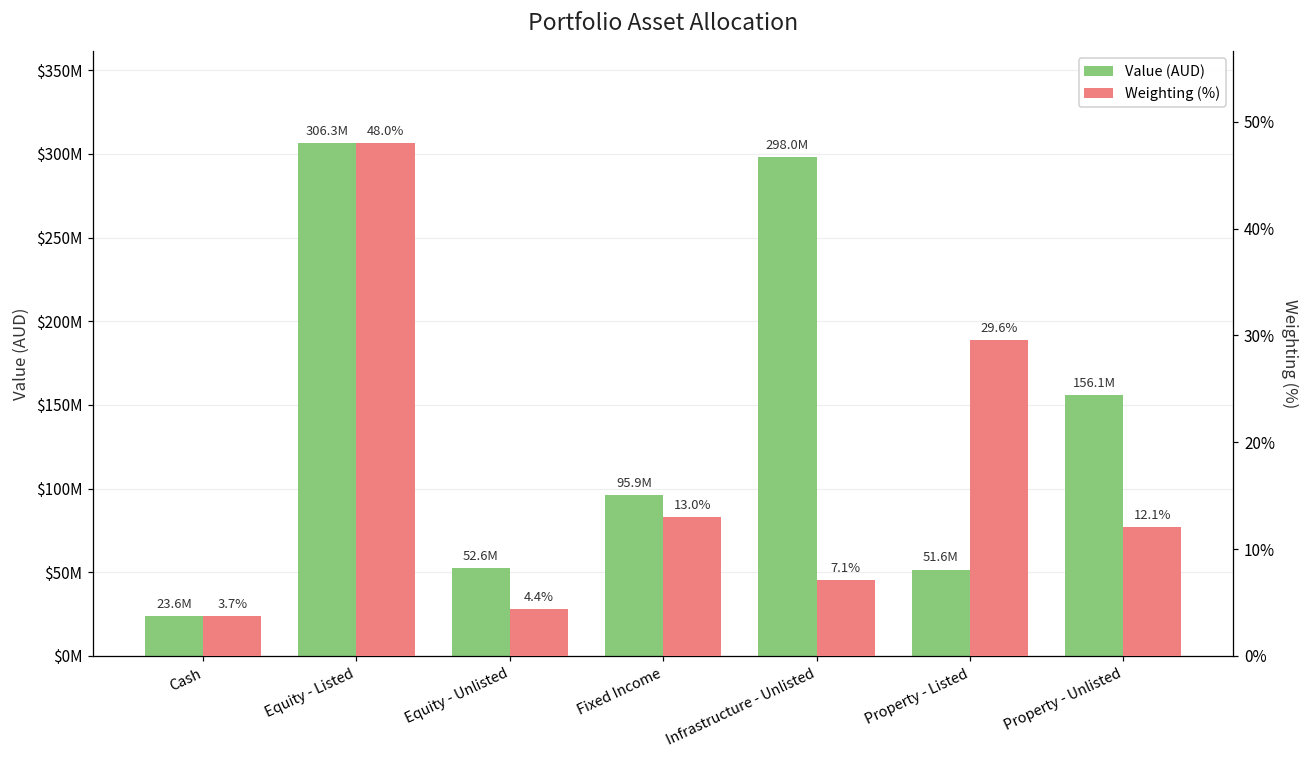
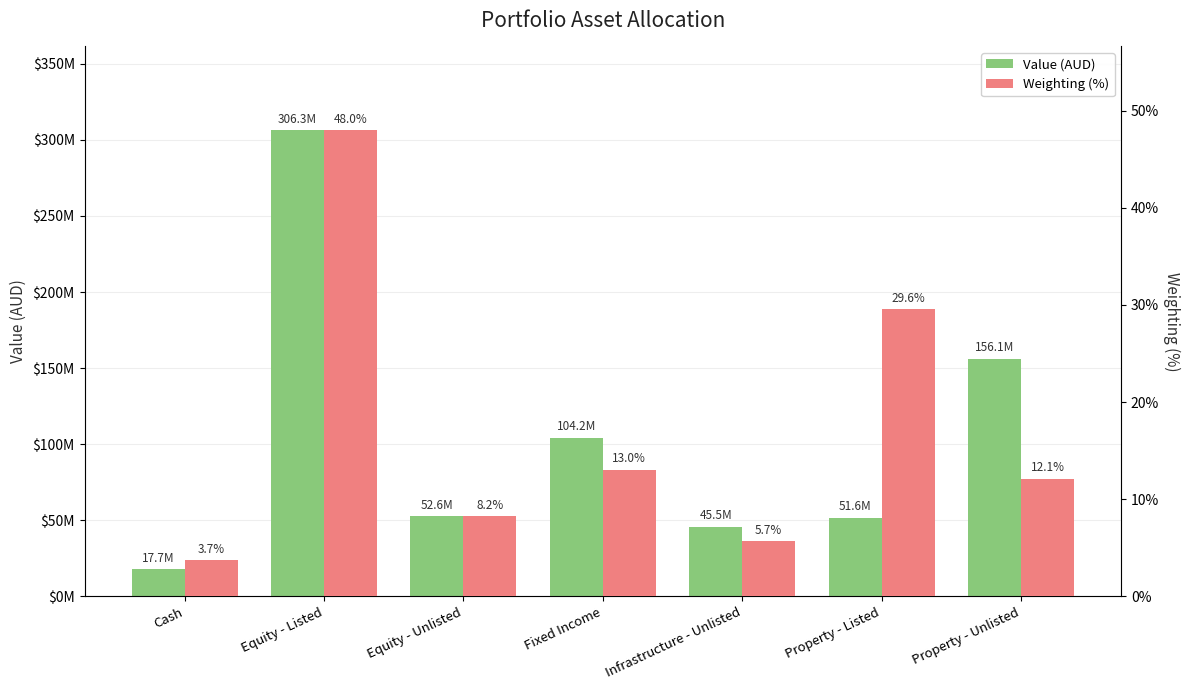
  {
    "Value (AUD)": {
-     "Cash": "23.6M",
+     "Cash": "17.7M",
      "Equity - Listed": "306.3M",
      "Equity - Unlisted": "52.6M",
-     "Fixed Income": "95.9M",
-     "Infrastructure - Unlisted": "298.0M",
+     "Fixed Income": "104.2M",
+     "Infrastructure - Unlisted": "45.5M",
      "Property - Listed": "51.6M",
      "Property - Unlisted": "156.1M"
    },
    "Weighting (%)": {
      "Cash": "3.7%",
      "Equity - Listed": "48.0%",
-     "Equity - Unlisted": "4.4%",
+     "Equity - Unlisted": "8.2%",
      "Fixed Income": "13.0%",
-     "Infrastructure - Unlisted": "7.1%",
+     "Infrastructure - Unlisted": "5.7%",
      "Property - Listed": "29.6%",
      "Property - Unlisted": "12.1%"
    }
  }
